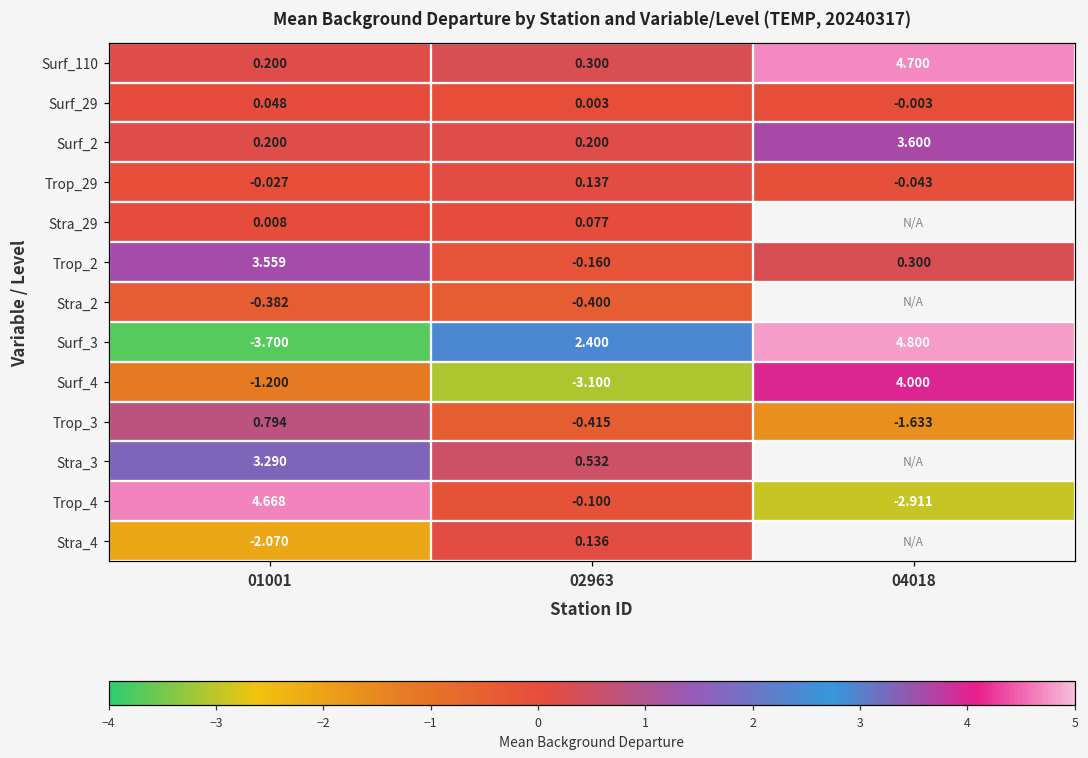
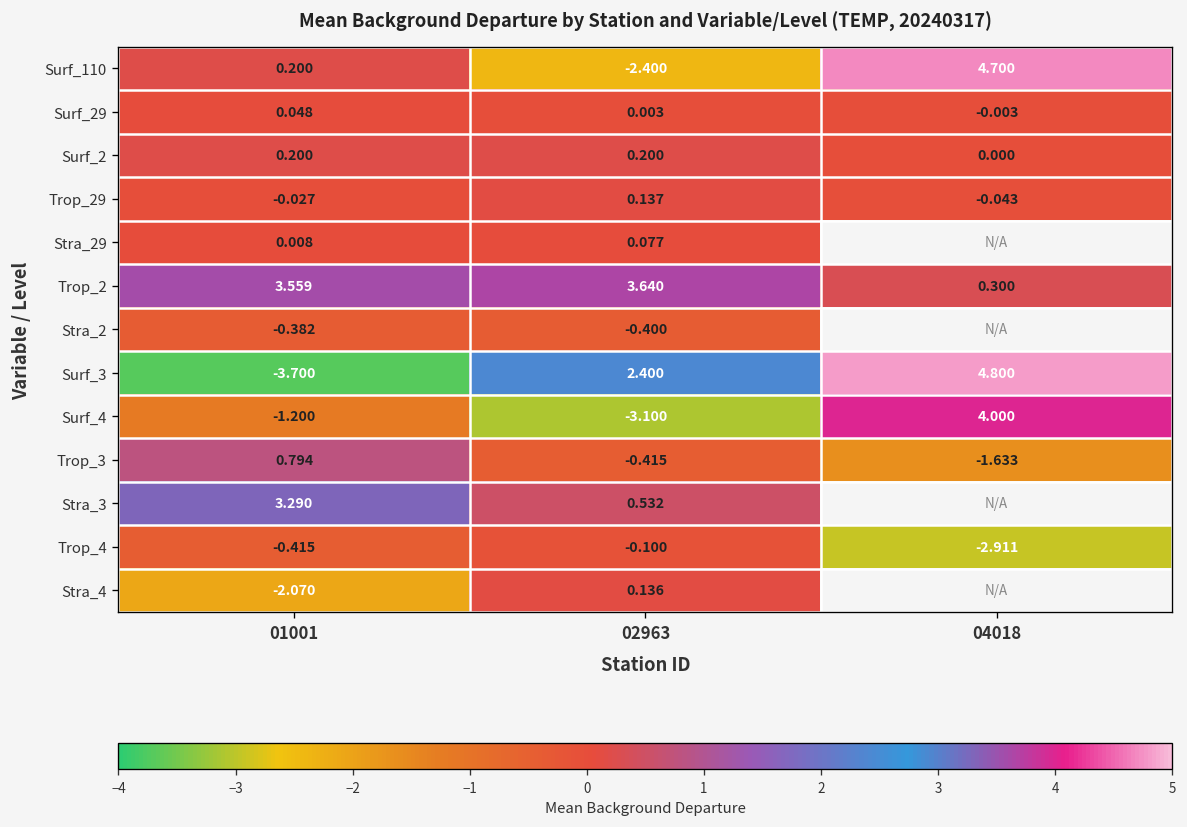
  {
    "Surf_110": {
      "01001": 0.200,
-     "02963": 0.300,
+     "02963": -2.400,
      "04018": 4.700
    },
    "Surf_29": {
      "01001": 0.048,
      "02963": 0.003,
      "04018": -0.003
    },
    "Surf_2": {
      "01001": 0.200,
      "02963": 0.200,
-     "04018": 3.600
+     "04018": 0.000
    },
    "Trop_29": {
      "01001": -0.027,
      "02963": 0.137,
      "04018": -0.043
    },
    "Stra_29": {
      "01001": 0.008,
      "02963": 0.077
    },
    "Trop_2": {
      "01001": 3.559,
-     "02963": -0.160,
+     "02963": 3.640,
      "04018": 0.300
    },
    "Stra_2": {
      "01001": -0.382,
      "02963": -0.400
    },
    "Surf_3": {
      "01001": -3.700,
      "02963": 2.400,
      "04018": 4.800
    },
    "Surf_4": {
      "01001": -1.200,
      "02963": -3.100,
      "04018": 4.000
    },
    "Trop_3": {
      "01001": 0.794,
      "02963": -0.415,
      "04018": -1.633
    },
    "Stra_3": {
      "01001": 3.290,
      "02963": 0.532
    },
    "Trop_4": {
-     "01001": 4.668,
+     "01001": -0.415,
      "02963": -0.100,
      "04018": -2.911
    },
    "Stra_4": {
      "01001": -2.070,
      "02963": 0.136
    }
  }
